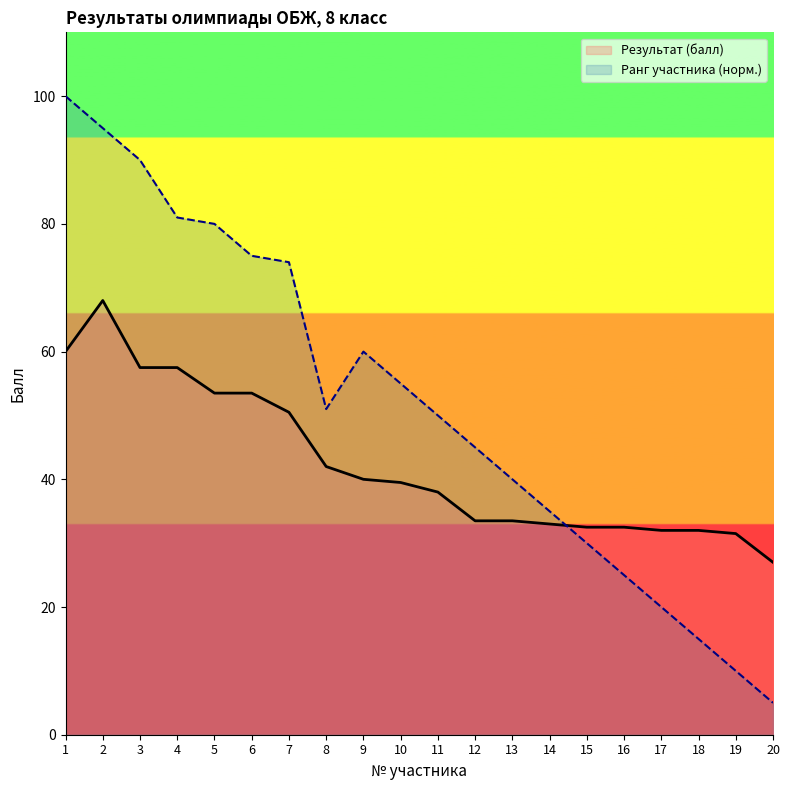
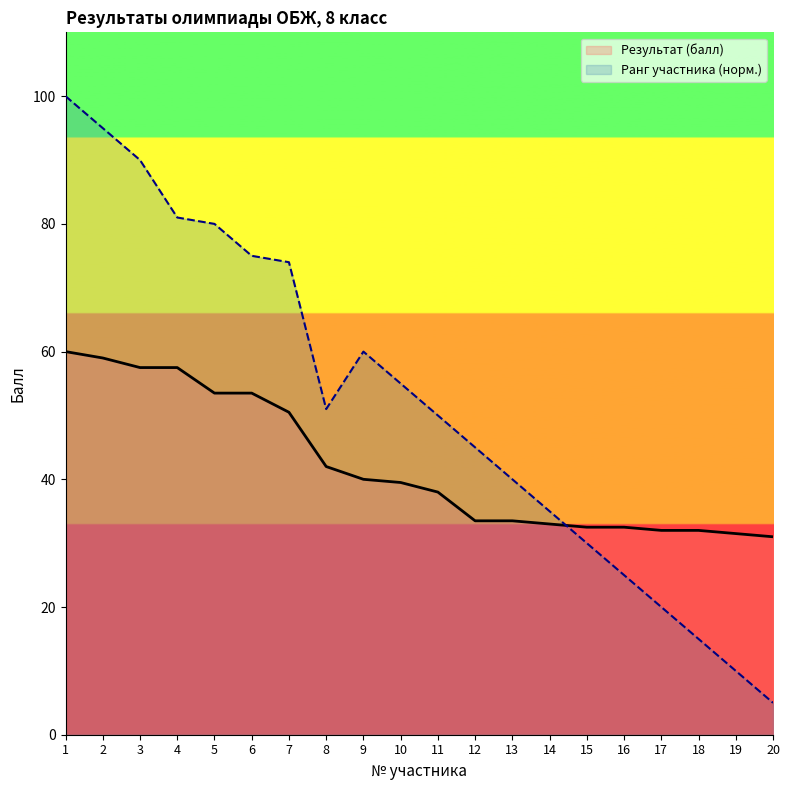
  {
    "Результат (балл)": {
      "1": 60,
-     "2": 68,
+     "2": 59,
      "3": 58,
      "4": 58,
      "5": 54,
      "6": 54,
      "7": 51,
      "8": 42,
      "9": 40,
      "10": 40,
      "11": 38,
      "12": 34,
      "13": 34,
      "14": 33,
      "15": 33,
      "16": 33,
      "17": 32,
      "18": 32,
      "19": 32,
-     "20": 27
+     "20": 31
    },
    "Ранг участника (норм.)": {
      "1": 100,
      "2": 95,
      "3": 90,
      "4": 81,
      "5": 80,
      "6": 75,
      "7": 74,
      "8": 51,
      "9": 60,
      "10": 55,
      "11": 50,
      "12": 45,
      "13": 40,
      "14": 35,
      "15": 30,
      "16": 25,
      "17": 20,
      "18": 15,
      "19": 10,
      "20": 5
    }
  }
